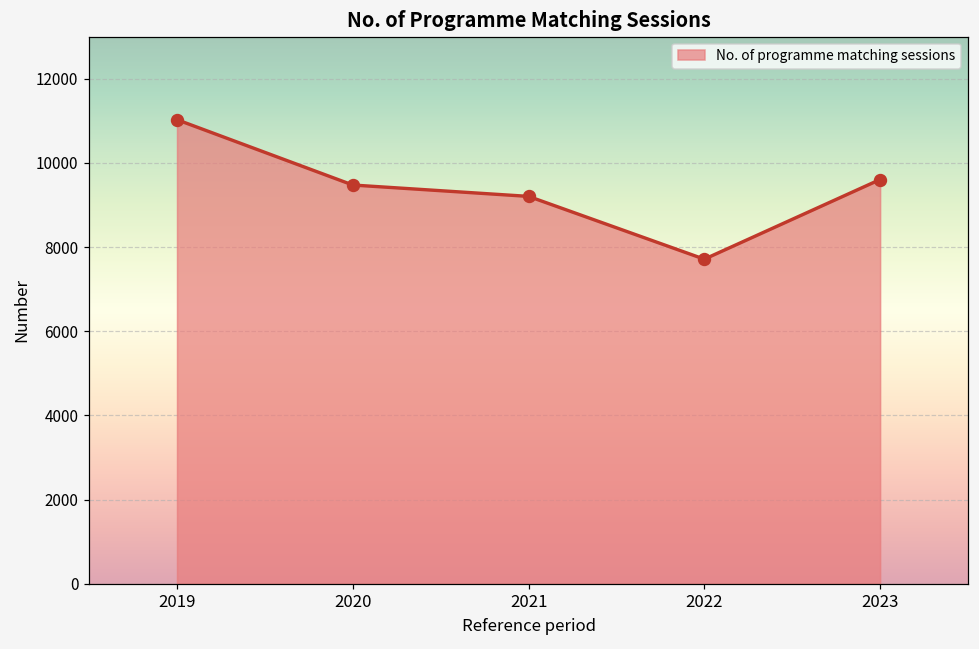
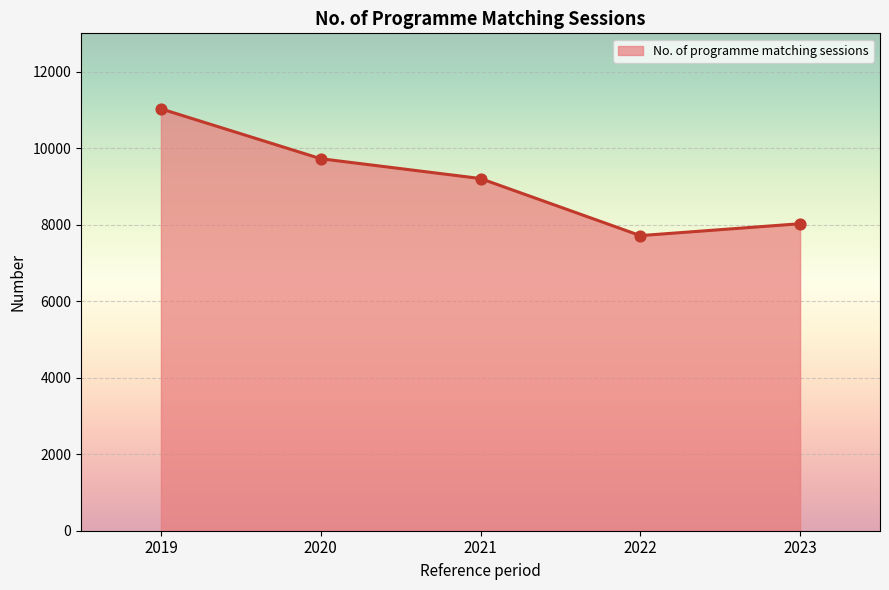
  {
    "2019": 11000,
-   "2020": 9500,
+   "2020": 9700,
    "2021": 9200,
    "2022": 7700,
-   "2023": 9600
+   "2023": 8000
  }
